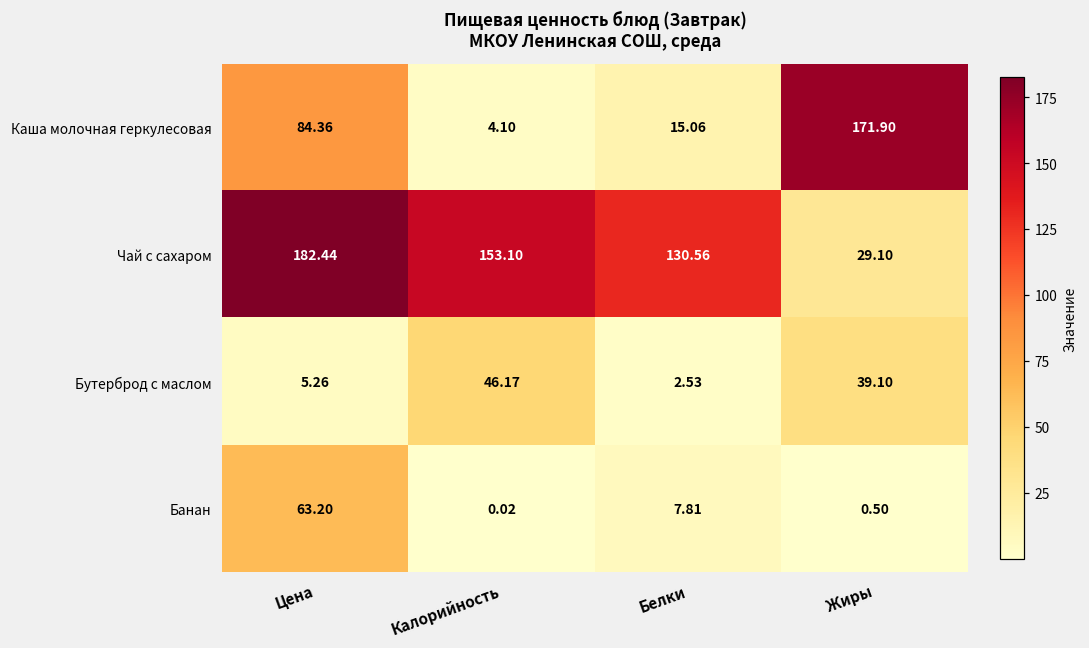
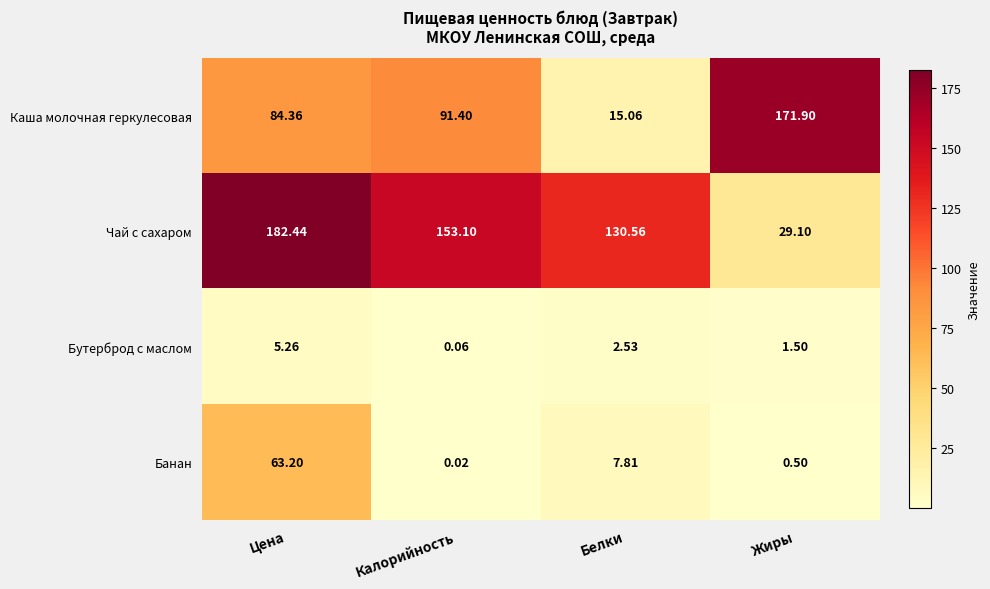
  {
    "Каша молочная геркулесовая": {
      "Цена": 84.36,
-     "Калорийность": 4.10,
+     "Калорийность": 91.40,
      "Белки": 15.06,
      "Жиры": 171.90
    },
    "Чай с сахаром": {
      "Цена": 182.44,
      "Калорийность": 153.10,
      "Белки": 130.56,
      "Жиры": 29.10
    },
    "Бутерброд с маслом": {
      "Цена": 5.26,
-     "Калорийность": 46.17,
+     "Калорийность": 0.06,
      "Белки": 2.53,
-     "Жиры": 39.10
+     "Жиры": 1.50
    },
    "Банан": {
      "Цена": 63.20,
      "Калорийность": 0.02,
      "Белки": 7.81,
      "Жиры": 0.50
    }
  }
